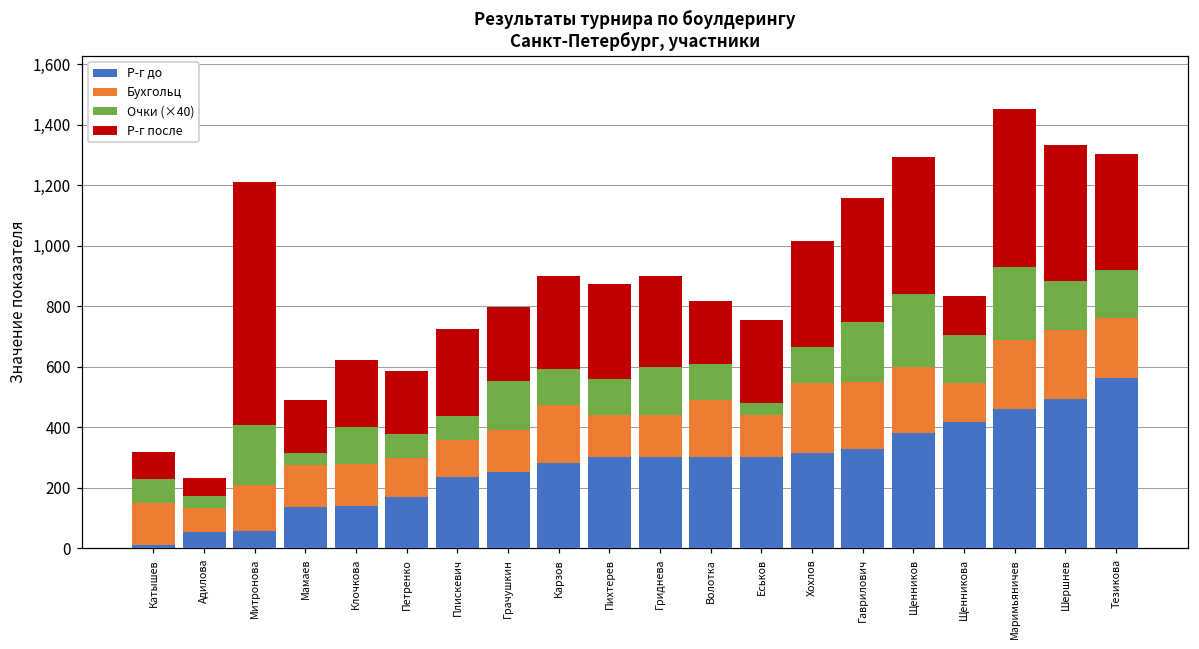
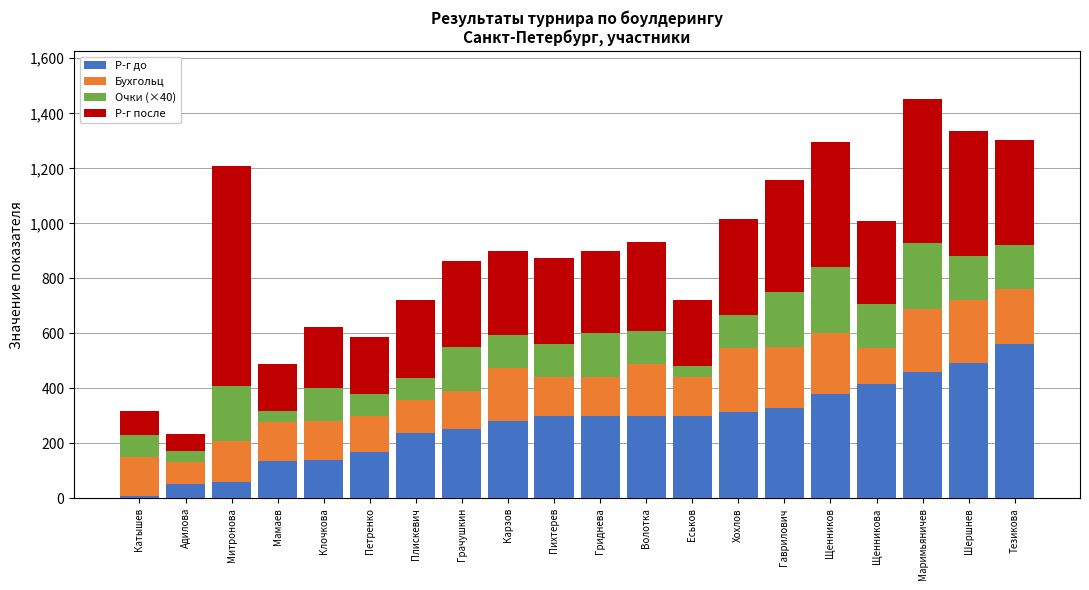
  {
    "Р-г до": {
      "Катышев": 10,
      "Адилова": 50,
      "Митронова": 60,
      "Мамаев": 140,
      "Клочкова": 140,
      "Петренко": 170,
      "Плискевич": 240,
      "Грачушкин": 250,
      "Карзов": 280,
      "Пихтерев": 300,
      "Гриднева": 300,
      "Волотка": 300,
      "Еськов": 300,
      "Хохлов": 320,
      "Гаврилович": 330,
      "Щенников": 380,
      "Щенникова": 420,
      "Маримьяничев": 460,
      "Шершнев": 490,
      "Тезикова": 560
    },
    "Бухгольц": {
      "Катышев": 140,
      "Адилова": 80,
      "Митронова": 150,
      "Мамаев": 140,
      "Клочкова": 140,
      "Петренко": 130,
      "Плискевич": 120,
      "Грачушкин": 140,
      "Карзов": 190,
      "Пихтерев": 140,
      "Гриднева": 140,
      "Волотка": 190,
      "Еськов": 140,
      "Хохлов": 230,
      "Гаврилович": 220,
      "Щенников": 220,
      "Щенникова": 130,
      "Маримьяничев": 230,
      "Шершнев": 230,
      "Тезикова": 200
    },
    "Очки (×40)": {
      "Катышев": 80,
      "Адилова": 40,
      "Митронова": 200,
      "Мамаев": 40,
      "Клочкова": 120,
      "Петренко": 80,
      "Плискевич": 80,
      "Грачушкин": 160,
      "Карзов": 120,
      "Пихтерев": 120,
      "Гриднева": 160,
      "Волотка": 120,
      "Еськов": 40,
      "Хохлов": 120,
      "Гаврилович": 200,
      "Щенников": 240,
      "Щенникова": 160,
      "Маримьяничев": 240,
      "Шершнев": 160,
      "Тезикова": 160
    },
    "Р-г после": {
      "Катышев": 90,
      "Адилова": 60,
      "Митронова": 800,
      "Мамаев": 170,
      "Клочкова": 220,
      "Петренко": 210,
      "Плискевич": 290,
-     "Грачушкин": 250,
+     "Грачушкин": 310,
      "Карзов": 310,
      "Пихтерев": 310,
      "Гриднева": 300,
-     "Волотка": 210,
-     "Еськов": 280,
+     "Волотка": 320,
+     "Еськов": 240,
      "Хохлов": 350,
      "Гаврилович": 410,
      "Щенников": 450,
-     "Щенникова": 130,
+     "Щенникова": 300,
      "Маримьяничев": 520,
      "Шершнев": 450,
      "Тезикова": 380
    }
  }
